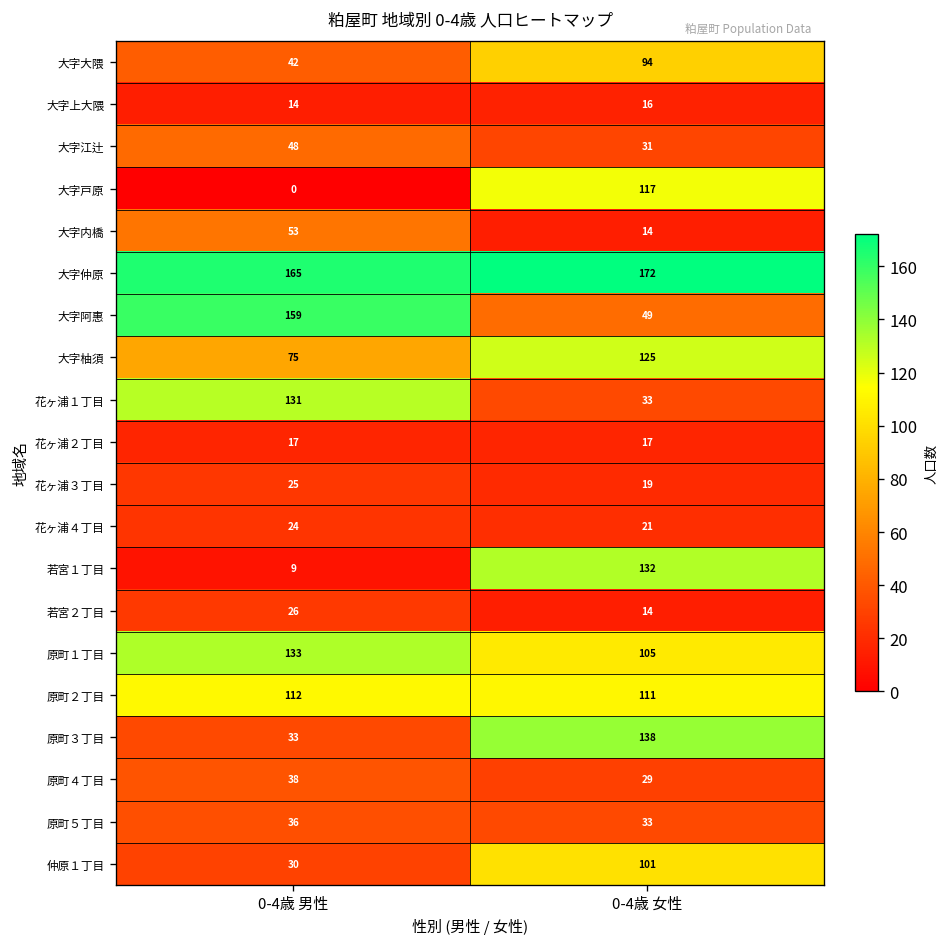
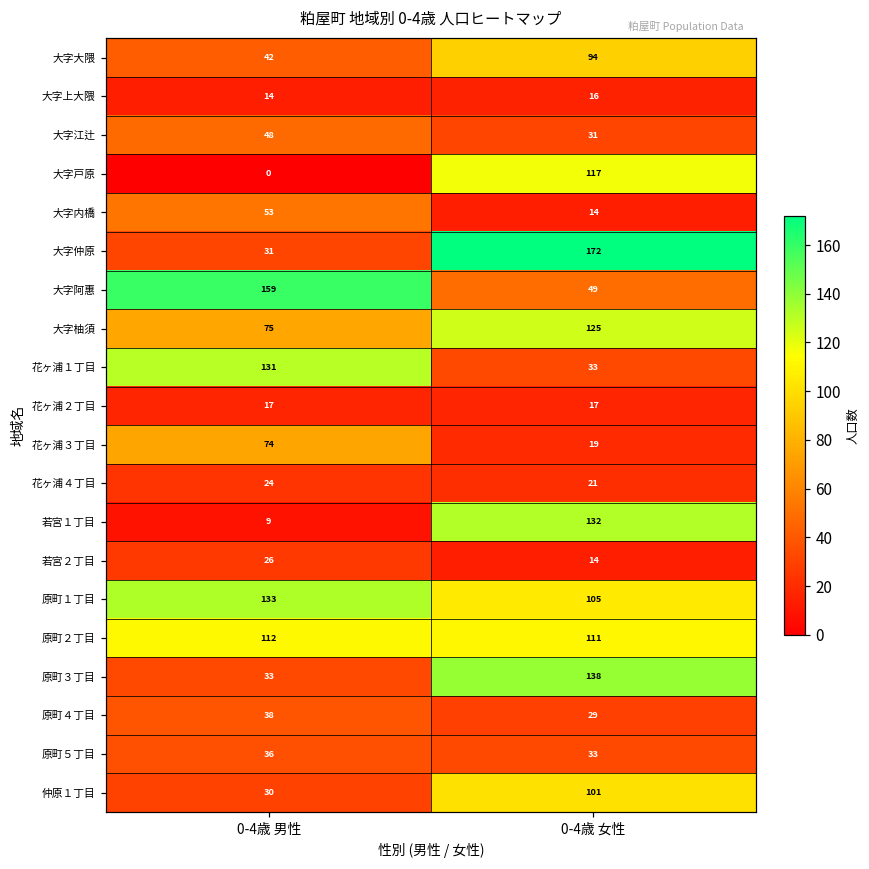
  {
    "大字大隈": {
      "0-4歳 男性": 42,
      "0-4歳 女性": 94
    },
    "大字上大隈": {
      "0-4歳 男性": 14,
      "0-4歳 女性": 16
    },
    "大字江辻": {
      "0-4歳 男性": 48,
      "0-4歳 女性": 31
    },
    "大字戸原": {
      "0-4歳 男性": 0,
      "0-4歳 女性": 117
    },
    "大字内橋": {
      "0-4歳 男性": 53,
      "0-4歳 女性": 14
    },
    "大字仲原": {
-     "0-4歳 男性": 165,
+     "0-4歳 男性": 31,
      "0-4歳 女性": 172
    },
    "大字阿惠": {
      "0-4歳 男性": 159,
      "0-4歳 女性": 49
    },
    "大字柚須": {
      "0-4歳 男性": 75,
      "0-4歳 女性": 125
    },
    "花ヶ浦１丁目": {
      "0-4歳 男性": 131,
      "0-4歳 女性": 33
    },
    "花ヶ浦２丁目": {
      "0-4歳 男性": 17,
      "0-4歳 女性": 17
    },
    "花ヶ浦３丁目": {
-     "0-4歳 男性": 25,
+     "0-4歳 男性": 74,
      "0-4歳 女性": 19
    },
    "花ヶ浦４丁目": {
      "0-4歳 男性": 24,
      "0-4歳 女性": 21
    },
    "若宮１丁目": {
      "0-4歳 男性": 9,
      "0-4歳 女性": 132
    },
    "若宮２丁目": {
      "0-4歳 男性": 26,
      "0-4歳 女性": 14
    },
    "原町１丁目": {
      "0-4歳 男性": 133,
      "0-4歳 女性": 105
    },
    "原町２丁目": {
      "0-4歳 男性": 112,
      "0-4歳 女性": 111
    },
    "原町３丁目": {
      "0-4歳 男性": 33,
      "0-4歳 女性": 138
    },
    "原町４丁目": {
      "0-4歳 男性": 38,
      "0-4歳 女性": 29
    },
    "原町５丁目": {
      "0-4歳 男性": 36,
      "0-4歳 女性": 33
    },
    "仲原１丁目": {
      "0-4歳 男性": 30,
      "0-4歳 女性": 101
    }
  }
